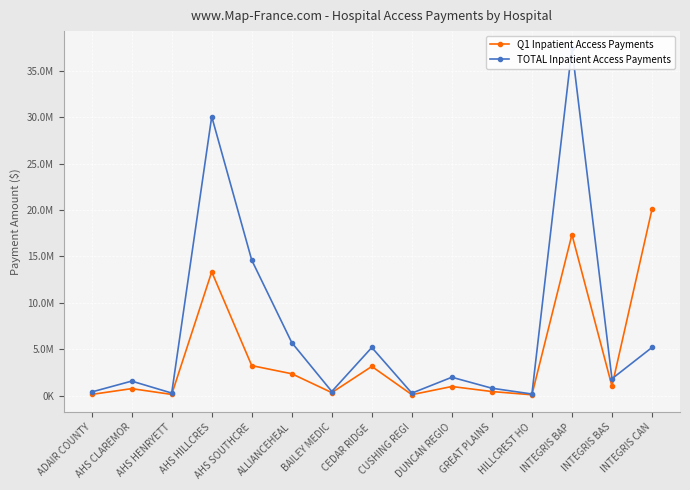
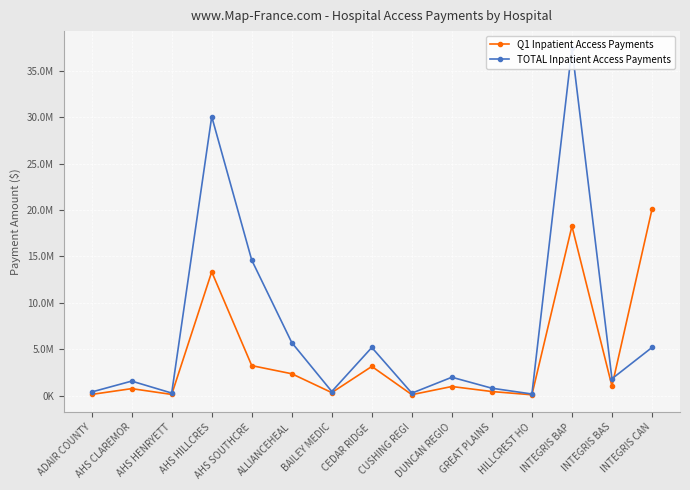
  {
    "Q1 Inpatient Access Payments": {
      "AHS CLAREMOR": 1000000,
      "AHS HILLCRES": 13000000,
      "AHS SOUTHCRE": 3000000,
      "ALLIANCEHEAL": 2000000,
      "CEDAR RIDGE": 3000000,
      "DUNCAN REGIO": 1000000,
      "GREAT PLAINS": 0,
-     "INTEGRIS BAP": 17000000,
+     "INTEGRIS BAP": 18000000,
      "INTEGRIS BAS": 1000000,
      "INTEGRIS CAN": 20000000
    },
    "TOTAL Inpatient Access Payments": {
      "AHS CLAREMOR": 2000000,
      "AHS HILLCRES": 30000000,
      "AHS SOUTHCRE": 15000000,
      "ALLIANCEHEAL": 6000000,
      "CEDAR RIDGE": 5000000,
      "DUNCAN REGIO": 2000000,
      "GREAT PLAINS": 1000000,
      "INTEGRIS BAS": 2000000,
      "INTEGRIS CAN": 5000000
    }
  }
